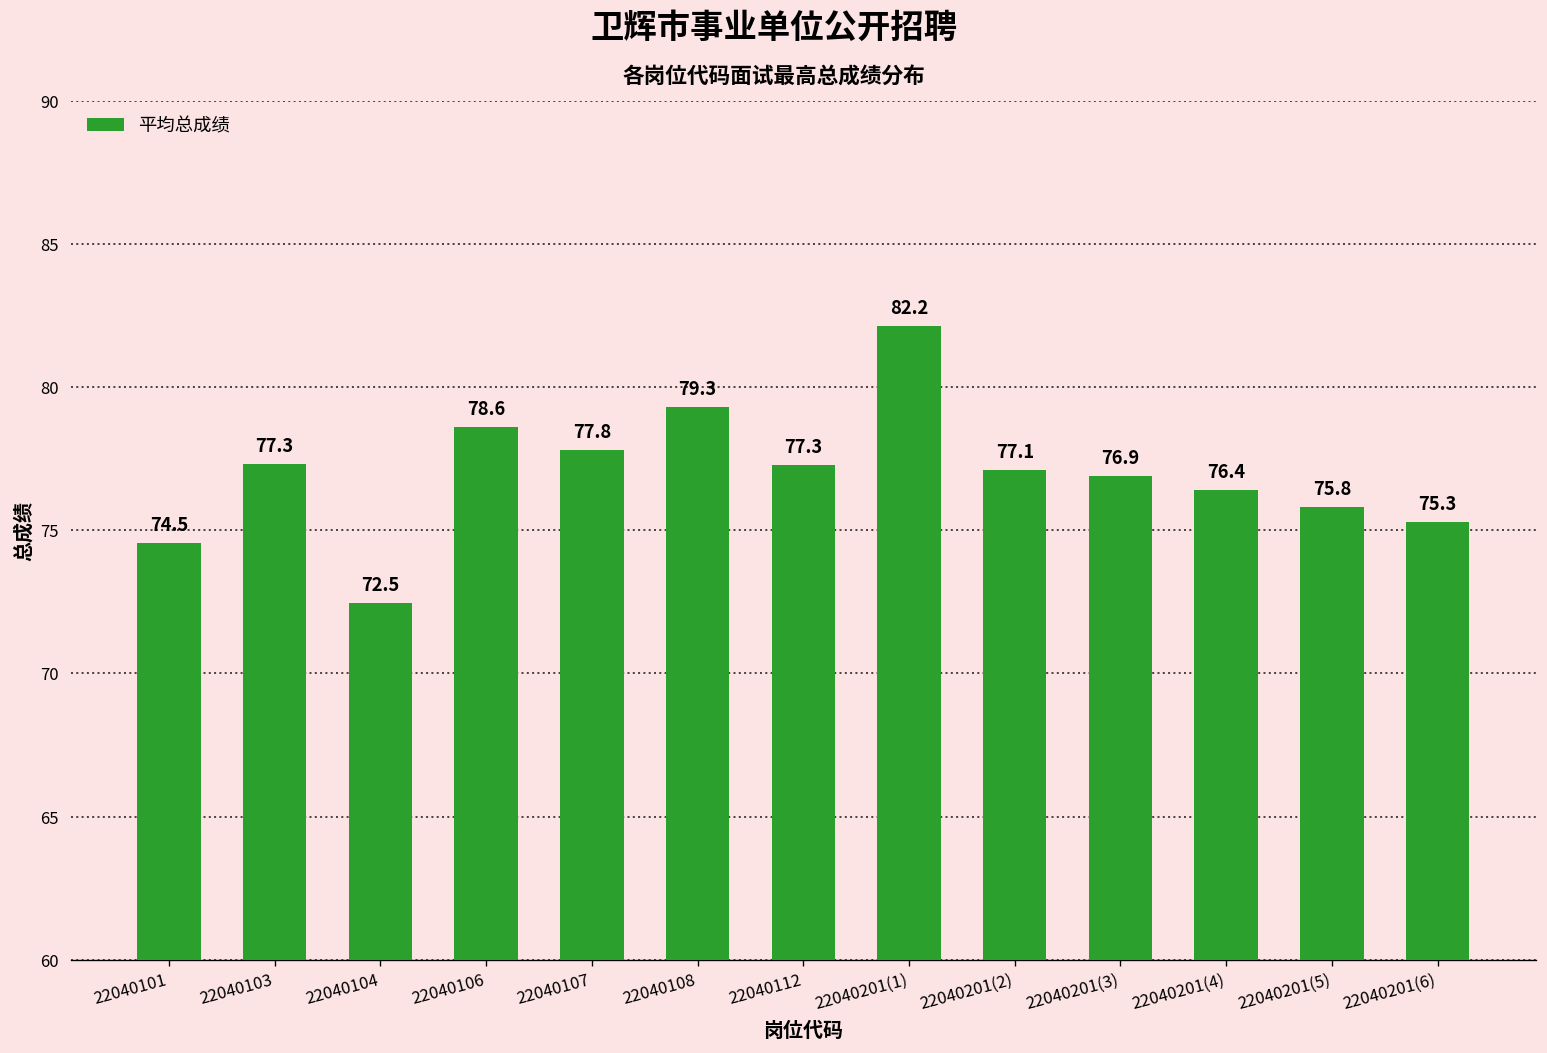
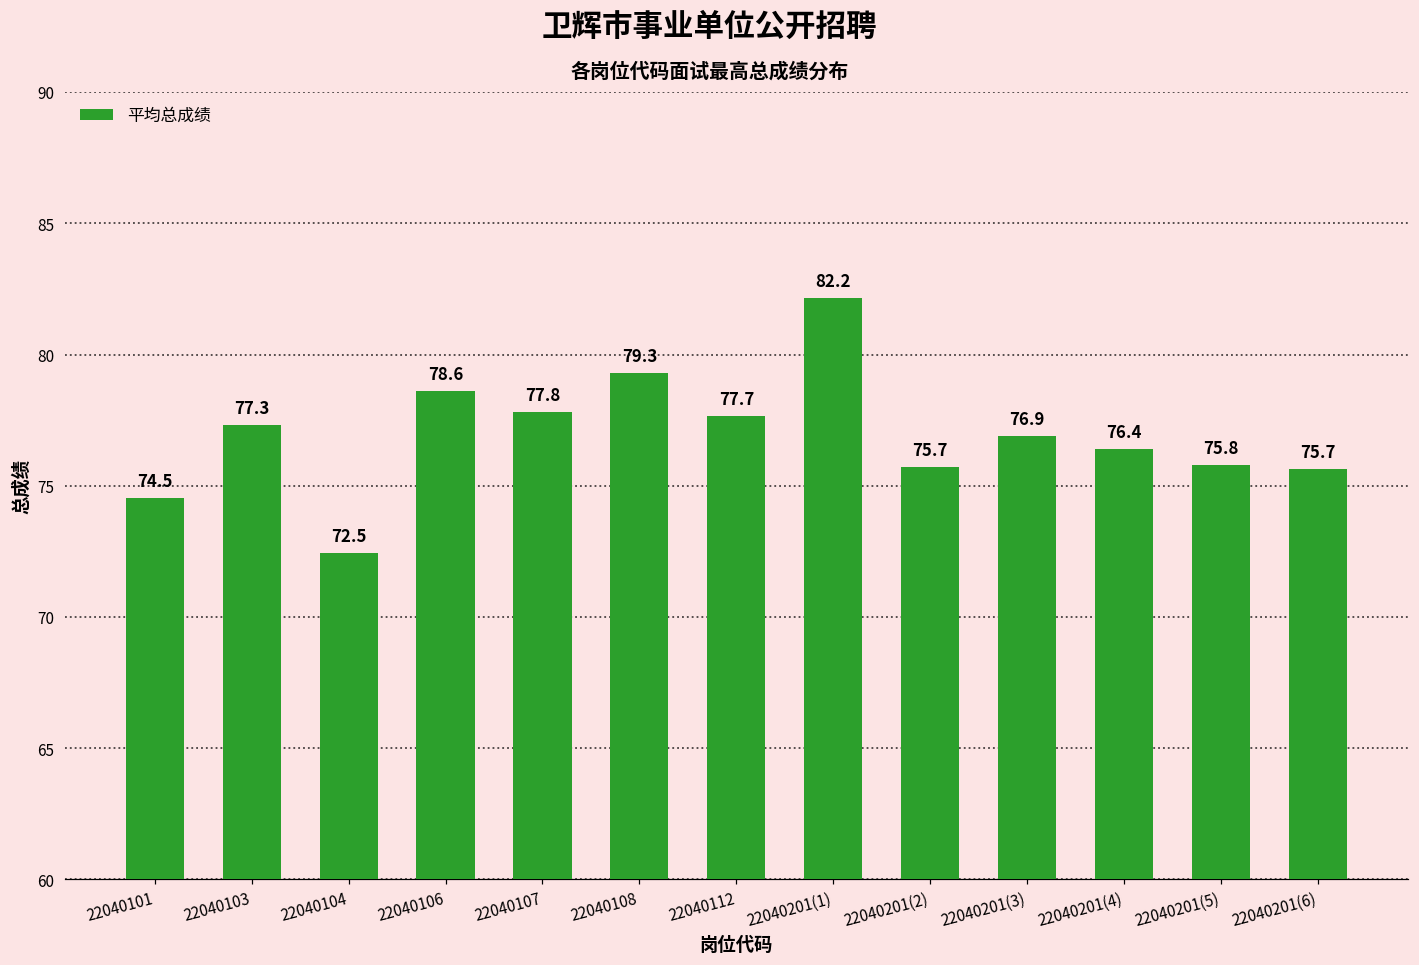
  {
    "22040101": 74.5,
    "22040103": 77.3,
    "22040104": 72.5,
    "22040106": 78.6,
    "22040107": 77.8,
    "22040108": 79.3,
-   "22040112": 77.3,
+   "22040112": 77.7,
    "22040201(1)": 82.2,
-   "22040201(2)": 77.1,
+   "22040201(2)": 75.7,
    "22040201(3)": 76.9,
    "22040201(4)": 76.4,
    "22040201(5)": 75.8,
-   "22040201(6)": 75.3
+   "22040201(6)": 75.7
  }
